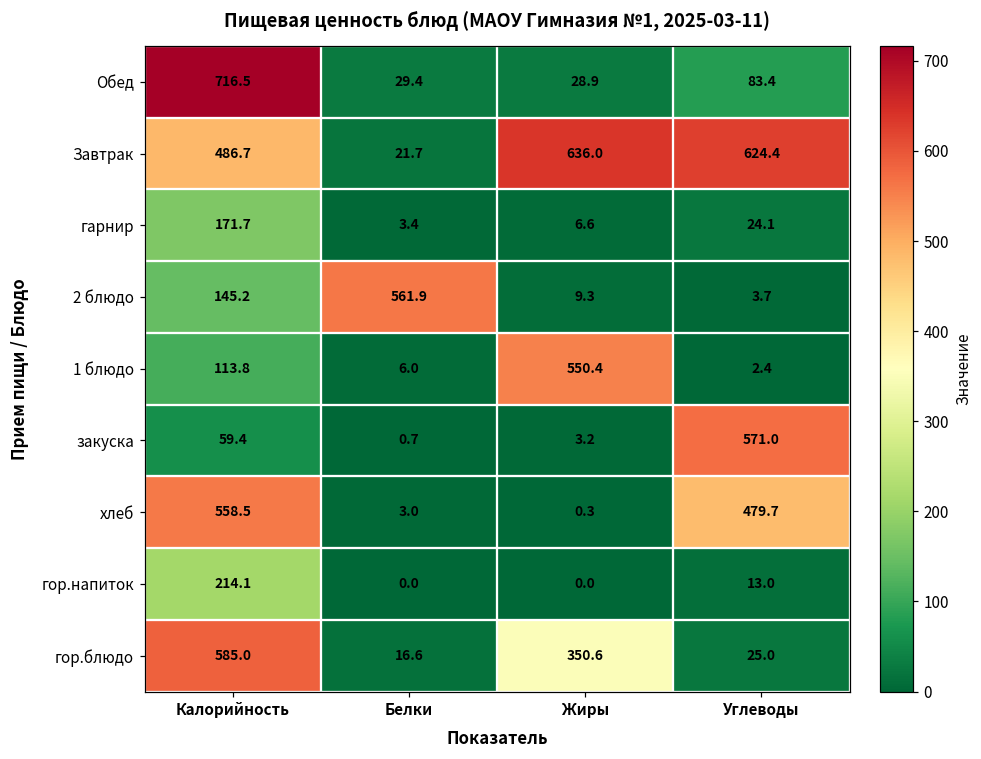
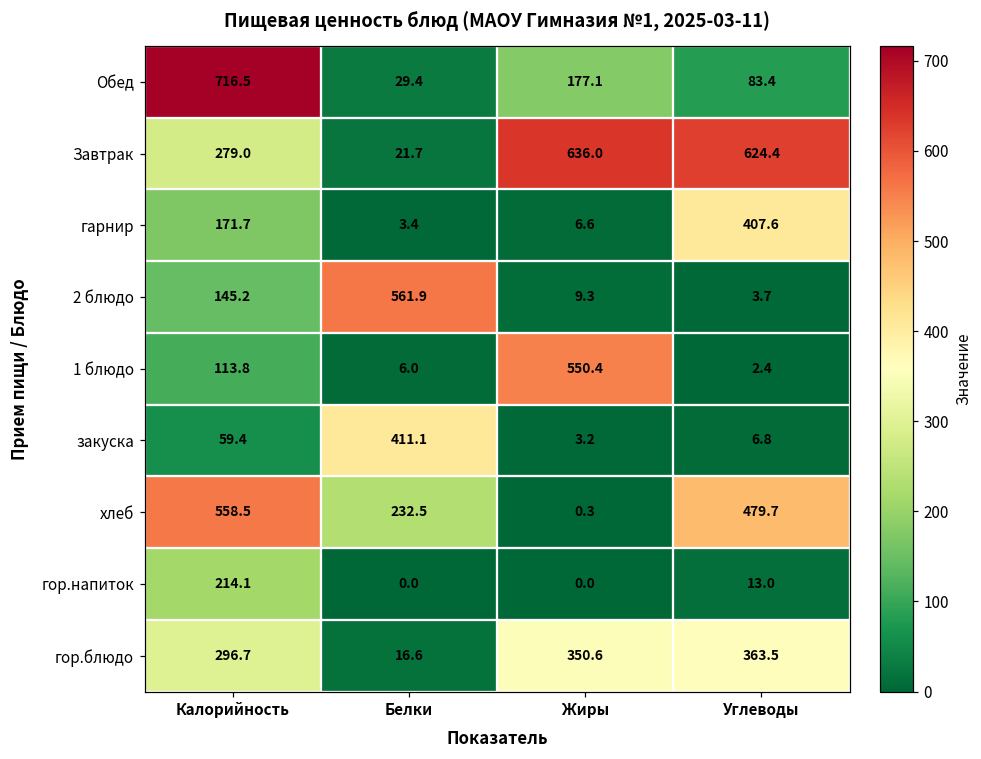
  {
    "Обед": {
      "Калорийность": 716.5,
      "Белки": 29.4,
-     "Жиры": 28.9,
+     "Жиры": 177.1,
      "Углеводы": 83.4
    },
    "Завтрак": {
-     "Калорийность": 486.7,
+     "Калорийность": 279.0,
      "Белки": 21.7,
      "Жиры": 636.0,
      "Углеводы": 624.4
    },
    "гарнир": {
      "Калорийность": 171.7,
      "Белки": 3.4,
      "Жиры": 6.6,
-     "Углеводы": 24.1
+     "Углеводы": 407.6
    },
    "2 блюдо": {
      "Калорийность": 145.2,
      "Белки": 561.9,
      "Жиры": 9.3,
      "Углеводы": 3.7
    },
    "1 блюдо": {
      "Калорийность": 113.8,
      "Белки": 6.0,
      "Жиры": 550.4,
      "Углеводы": 2.4
    },
    "закуска": {
      "Калорийность": 59.4,
-     "Белки": 0.7,
+     "Белки": 411.1,
      "Жиры": 3.2,
-     "Углеводы": 571.0
+     "Углеводы": 6.8
    },
    "хлеб": {
      "Калорийность": 558.5,
-     "Белки": 3.0,
+     "Белки": 232.5,
      "Жиры": 0.3,
      "Углеводы": 479.7
    },
    "гор.напиток": {
      "Калорийность": 214.1,
      "Белки": 0.0,
      "Жиры": 0.0,
      "Углеводы": 13.0
    },
    "гор.блюдо": {
-     "Калорийность": 585.0,
+     "Калорийность": 296.7,
      "Белки": 16.6,
      "Жиры": 350.6,
-     "Углеводы": 25.0
+     "Углеводы": 363.5
    }
  }
